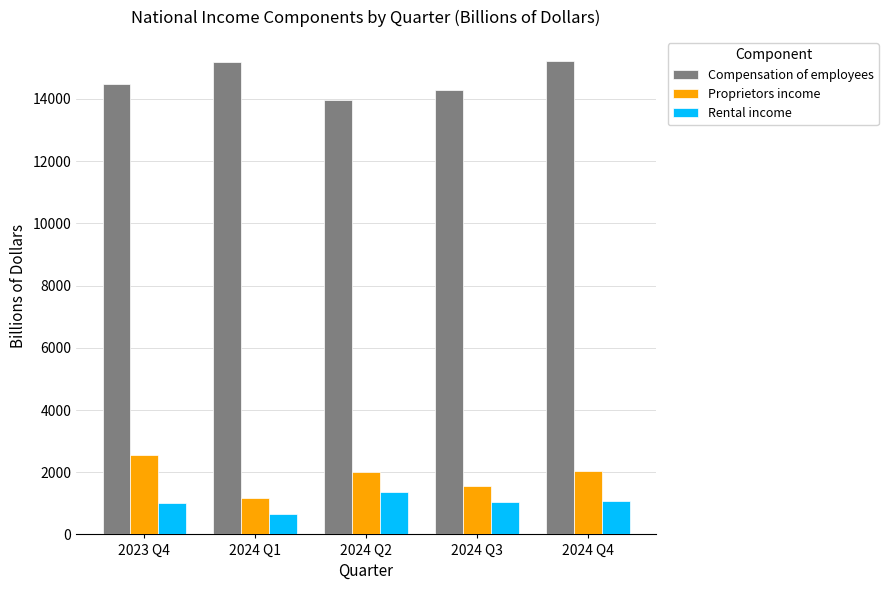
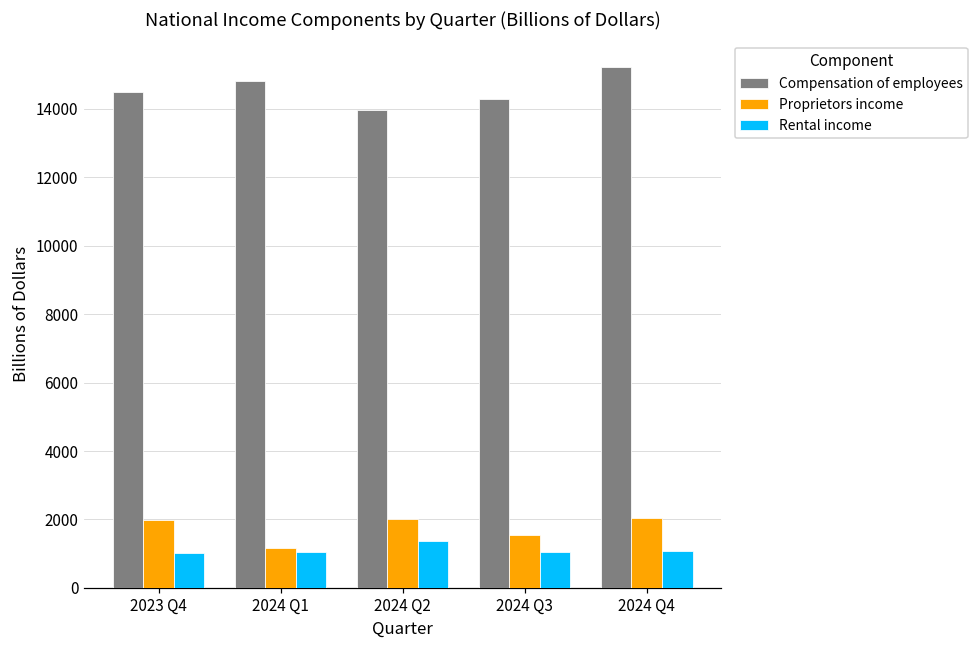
  {
    "Compensation of employees": {
      "2023 Q4": 14500,
-     "2024 Q1": 15200,
+     "2024 Q1": 14800,
      "2024 Q2": 14000,
      "2024 Q3": 14300,
      "2024 Q4": 15200
    },
    "Proprietors income": {
-     "2023 Q4": 2600,
+     "2023 Q4": 2000,
      "2024 Q1": 1200,
      "2024 Q2": 2000,
      "2024 Q3": 1500,
      "2024 Q4": 2000
    },
    "Rental income": {
      "2023 Q4": 1000,
-     "2024 Q1": 700,
+     "2024 Q1": 1000,
      "2024 Q2": 1400,
      "2024 Q3": 1100,
      "2024 Q4": 1100
    }
  }
